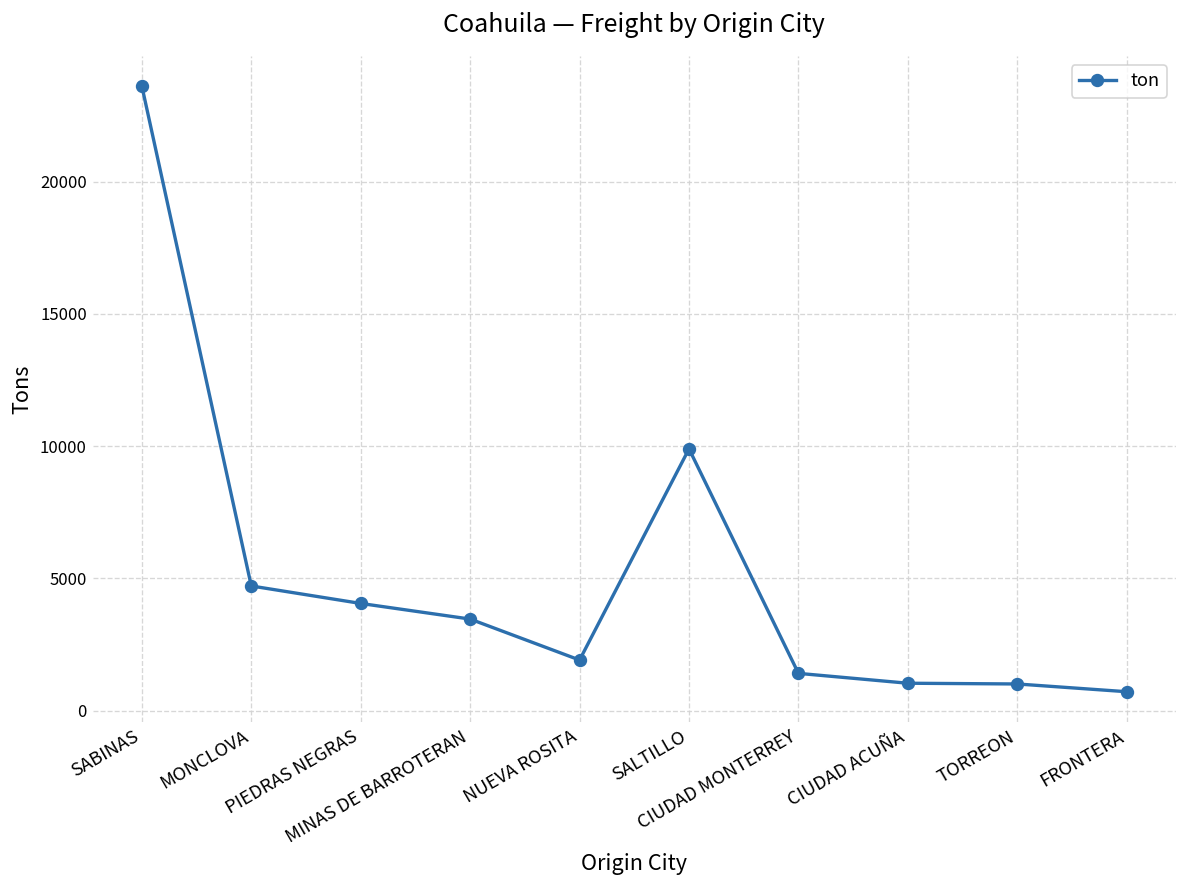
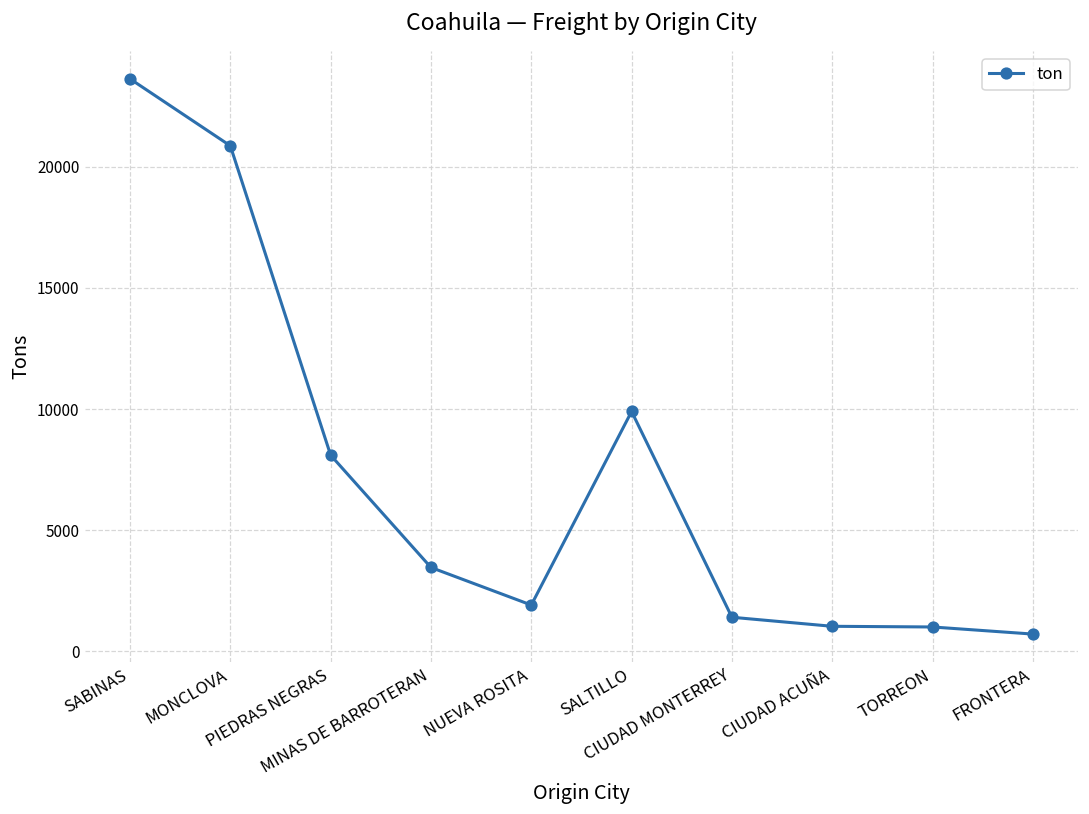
  {
    "SABINAS": 23600,
-   "MONCLOVA": 4700,
-   "PIEDRAS NEGRAS": 4100,
+   "MONCLOVA": 20900,
+   "PIEDRAS NEGRAS": 8100,
    "MINAS DE BARROTERAN": 3500,
    "NUEVA ROSITA": 1900,
    "SALTILLO": 9900,
    "CIUDAD MONTERREY": 1400,
    "CIUDAD ACUÑA": 1000,
    "TORREON": 1000,
    "FRONTERA": 700
  }
